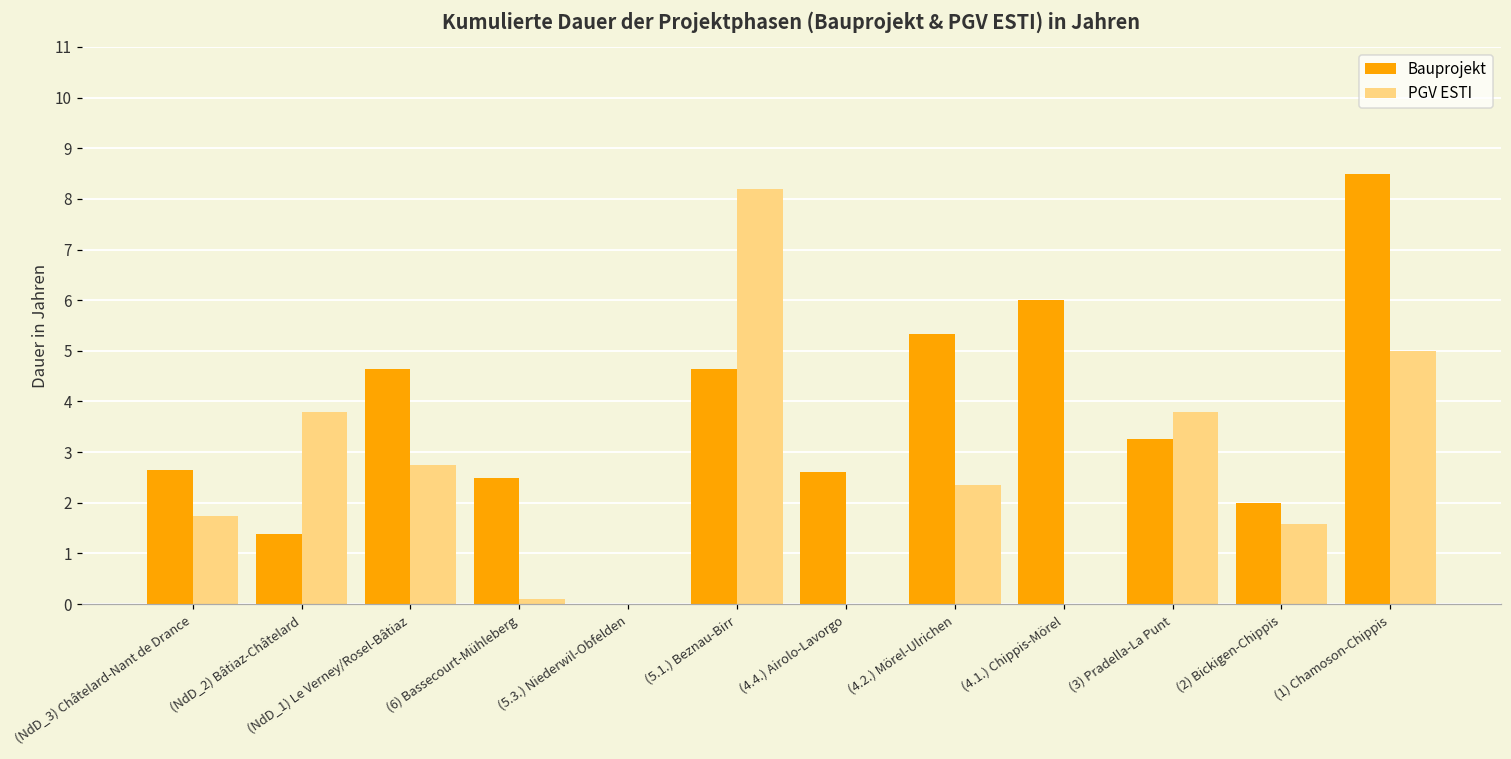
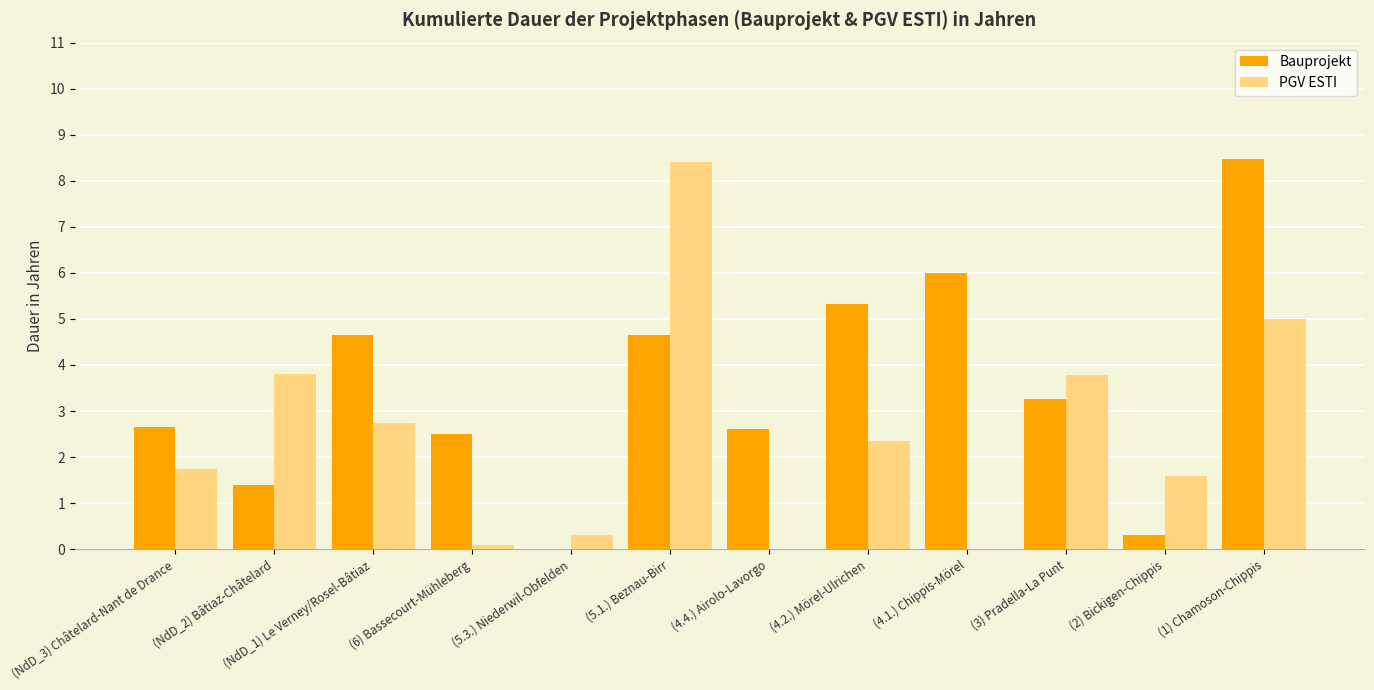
  {
    "Bauprojekt": {
      "(NdD_3) Châtelard-Nant de Drance": 2.7,
      "(NdD_2) Bâtiaz-Châtelard": 1.4,
      "(NdD_1) Le Verney/Rosel-Bâtiaz": 4.6,
      "(6) Bassecourt-Mühleberg": 2.5,
      "(5.3.) Niederwil-Obfelden": 0.0,
      "(5.1.) Beznau-Birr": 4.6,
      "(4.4.) Airolo-Lavorgo": 2.6,
      "(4.2.) Mörel-Ulrichen": 5.3,
      "(4.1.) Chippis-Mörel": 6.0,
      "(3) Pradella-La Punt": 3.3,
-     "(2) Bickigen-Chippis": 2.0,
+     "(2) Bickigen-Chippis": 0.3,
      "(1) Chamoson-Chippis": 8.5
    },
    "PGV ESTI": {
      "(NdD_3) Châtelard-Nant de Drance": 1.7,
      "(NdD_2) Bâtiaz-Châtelard": 3.8,
      "(NdD_1) Le Verney/Rosel-Bâtiaz": 2.7,
      "(6) Bassecourt-Mühleberg": 0.1,
-     "(5.3.) Niederwil-Obfelden": 0.0,
-     "(5.1.) Beznau-Birr": 8.2,
+     "(5.3.) Niederwil-Obfelden": 0.3,
+     "(5.1.) Beznau-Birr": 8.4,
      "(4.4.) Airolo-Lavorgo": 0.0,
      "(4.2.) Mörel-Ulrichen": 2.4,
      "(4.1.) Chippis-Mörel": 0.0,
      "(3) Pradella-La Punt": 3.8,
      "(2) Bickigen-Chippis": 1.6,
      "(1) Chamoson-Chippis": 5.0
    }
  }
